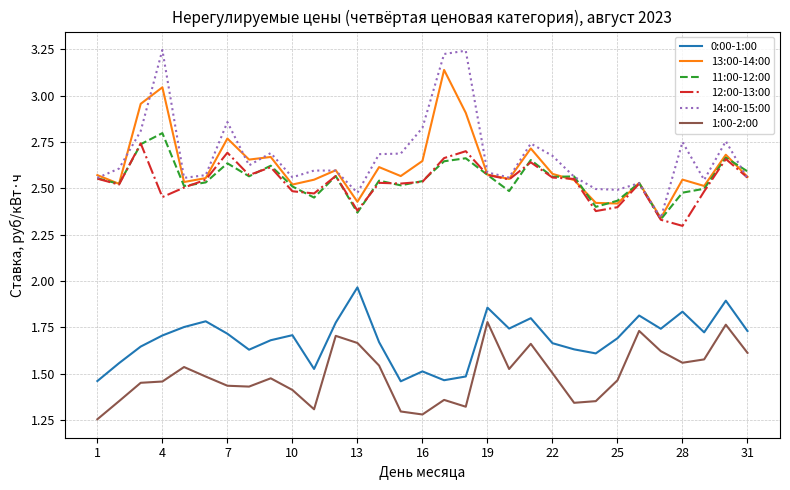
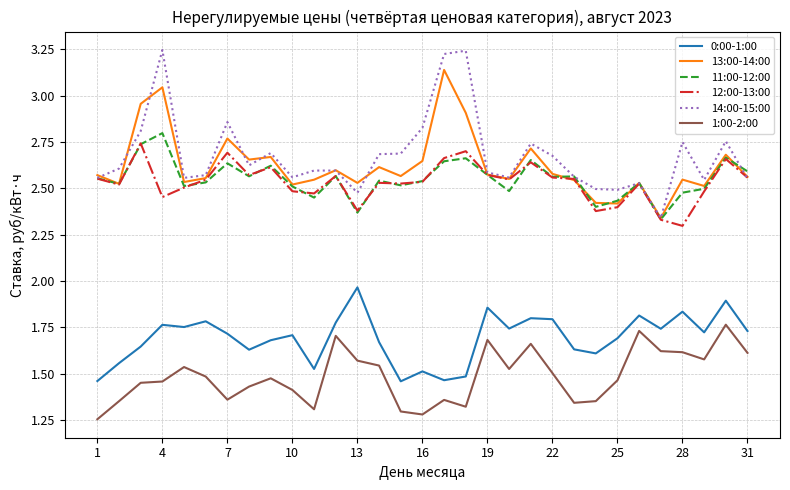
  {
    "0:00-1:00": {
      "1": 1.46,
-     "4": 1.71,
+     "4": 1.76,
      "7": 1.72,
      "10": 1.71,
      "13": 1.97,
      "16": 1.51,
      "19": 1.86,
-     "22": 1.66,
+     "22": 1.79,
      "25": 1.69,
      "28": 1.83,
      "31": 1.73
    },
    "13:00-14:00": {
      "1": 2.57,
      "4": 3.05,
      "7": 2.77,
-     "13": 2.43,
+     "13": 2.53,
      "16": 2.65,
      "22": 2.58,
      "25": 2.42,
      "28": 2.55
    },
    "11:00-12:00": {
      "4": 2.80,
      "7": 2.64,
      "25": 2.43,
      "28": 2.48,
      "31": 2.59
    },
    "12:00-13:00": {
      "4": 2.45,
      "7": 2.69,
      "10": 2.48,
      "25": 2.40,
      "28": 2.30
    },
    "14:00-15:00": {
      "4": 3.25,
      "7": 2.86,
      "10": 2.56,
      "13": 2.48,
      "16": 2.83,
      "22": 2.68,
      "25": 2.49,
      "28": 2.75
    },
    "1:00-2:00": {
      "1": 1.25,
      "4": 1.46,
-     "7": 1.43,
+     "7": 1.36,
      "10": 1.41,
-     "13": 1.67,
+     "13": 1.57,
      "16": 1.28,
-     "19": 1.78,
+     "19": 1.68,
      "22": 1.50,
      "25": 1.46,
-     "28": 1.56,
+     "28": 1.62,
      "31": 1.61
    }
  }
